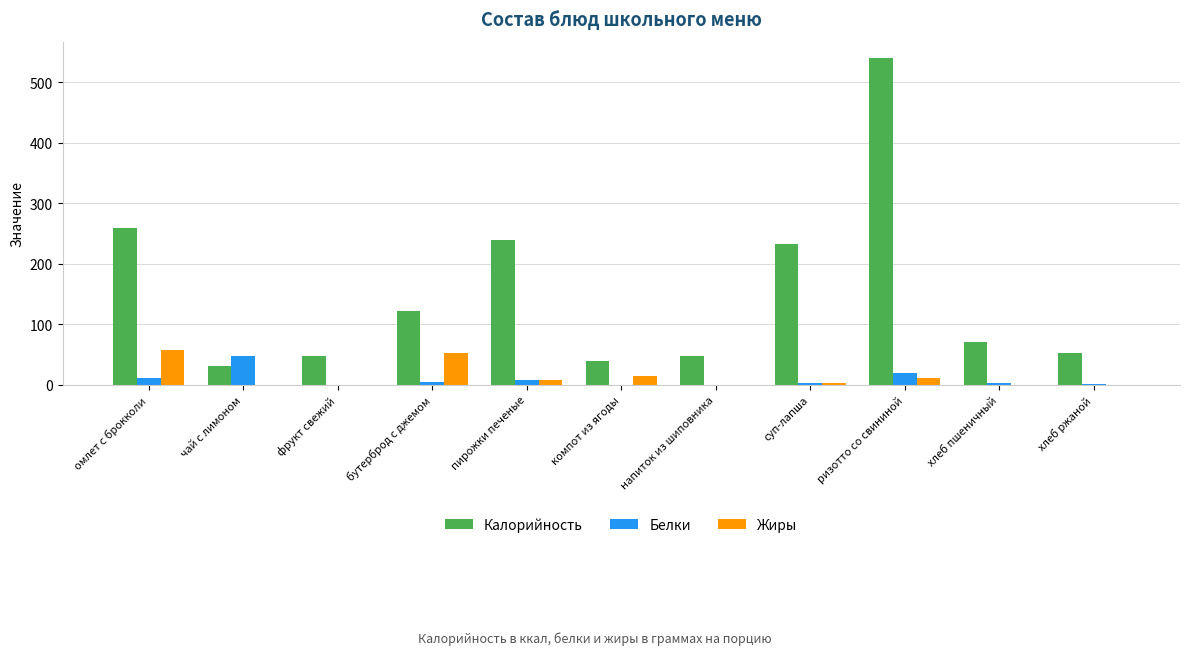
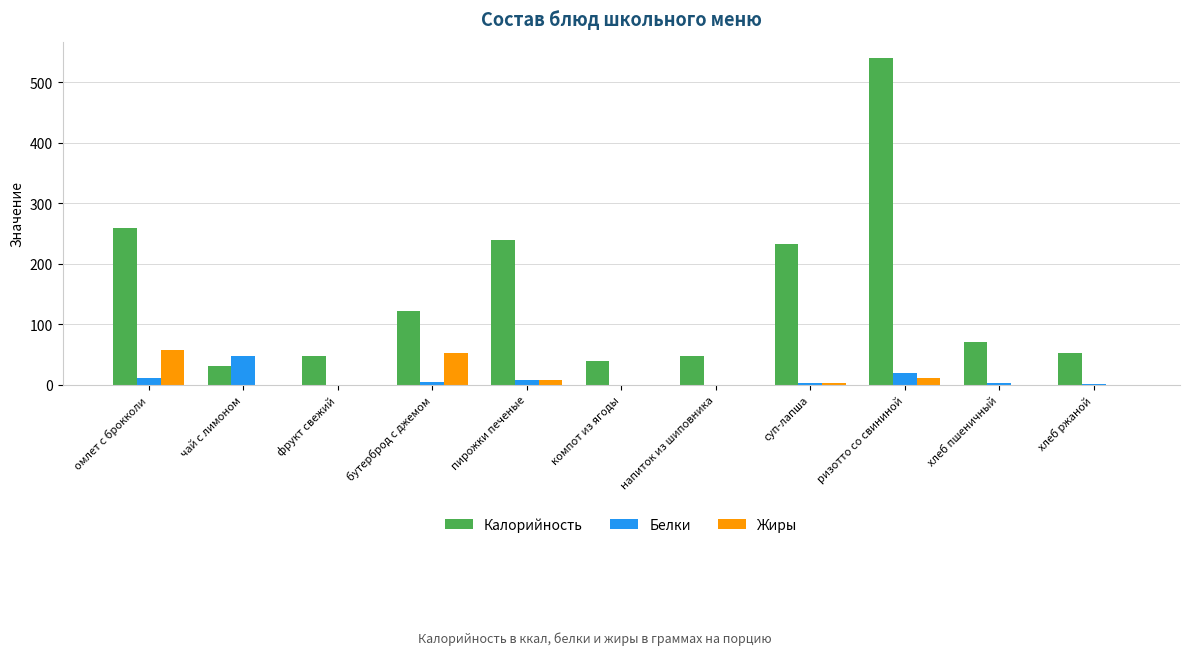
  {
    "Калорийность": {
      "омлет с брокколи": 260,
      "чай с лимоном": 30,
      "фрукт свежий": 50,
      "бутерброд с джемом": 120,
      "пирожки печеные": 240,
      "компот из ягоды": 40,
      "напиток из шиповника": 50,
      "суп-лапша": 230,
      "ризотто со свининой": 540,
      "хлеб пшеничный": 70,
      "хлеб ржаной": 50
    },
    "Белки": {
      "омлет с брокколи": 10,
      "чай с лимоном": 50,
      "бутерброд с джемом": 0,
      "пирожки печеные": 10,
      "ризотто со свининой": 20
    },
    "Жиры": {
      "омлет с брокколи": 60,
      "чай с лимоном": 0,
      "бутерброд с джемом": 50,
      "пирожки печеные": 10,
-     "компот из ягоды": 10,
+     "компот из ягоды": 0,
      "ризотто со свининой": 10
    }
  }
